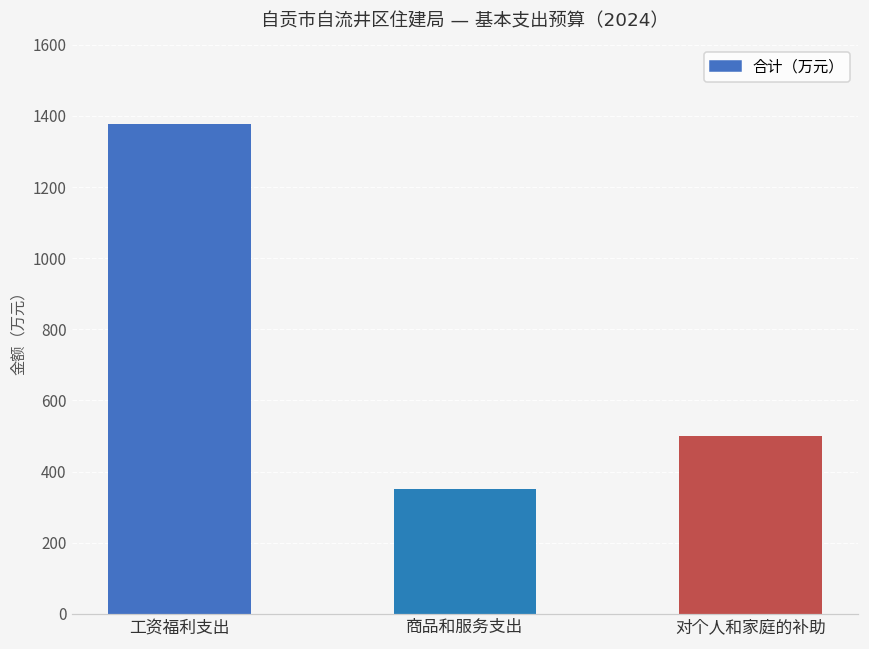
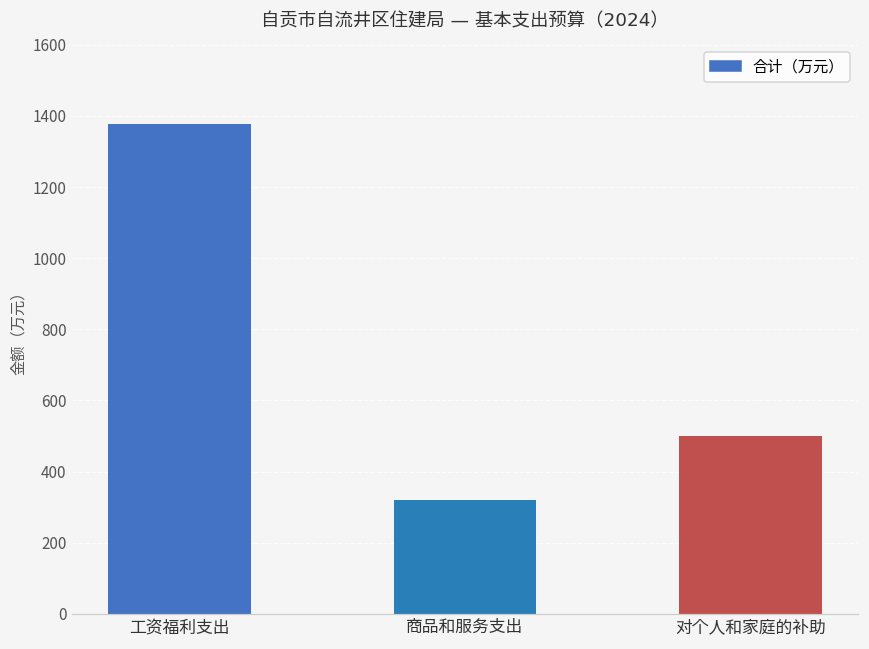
  {
    "工资福利支出": 1380,
-   "商品和服务支出": 350,
+   "商品和服务支出": 320,
    "对个人和家庭的补助": 500
  }
